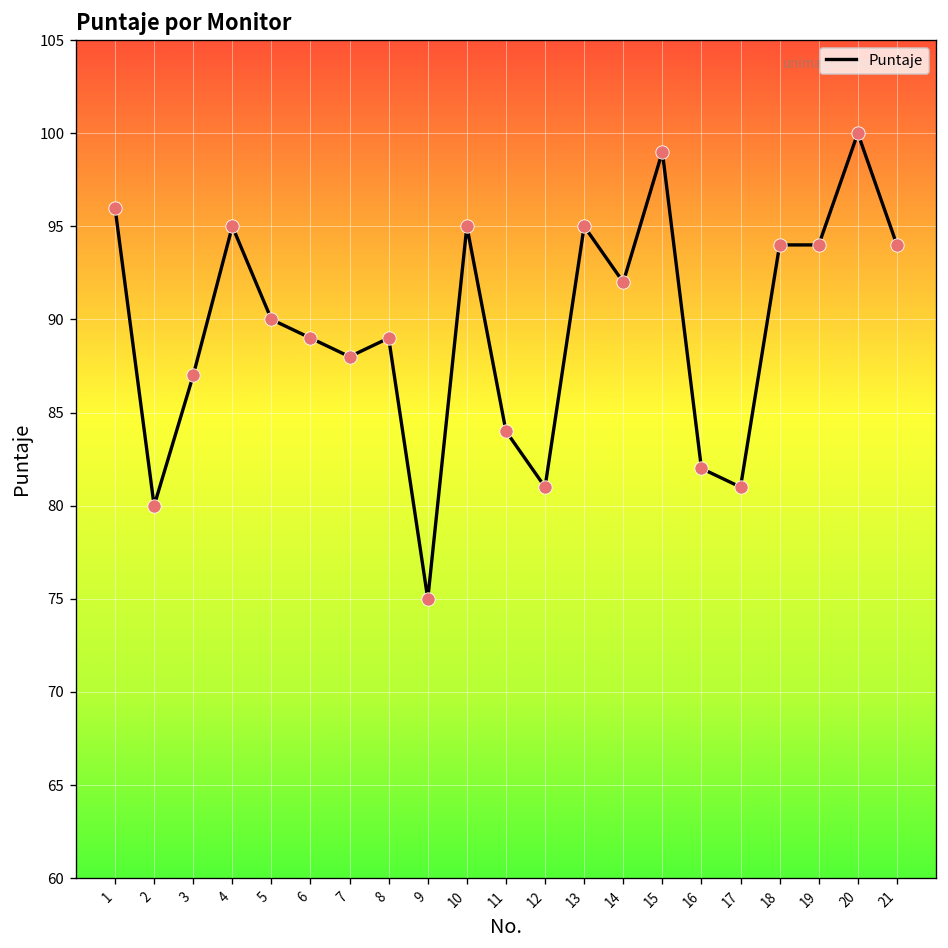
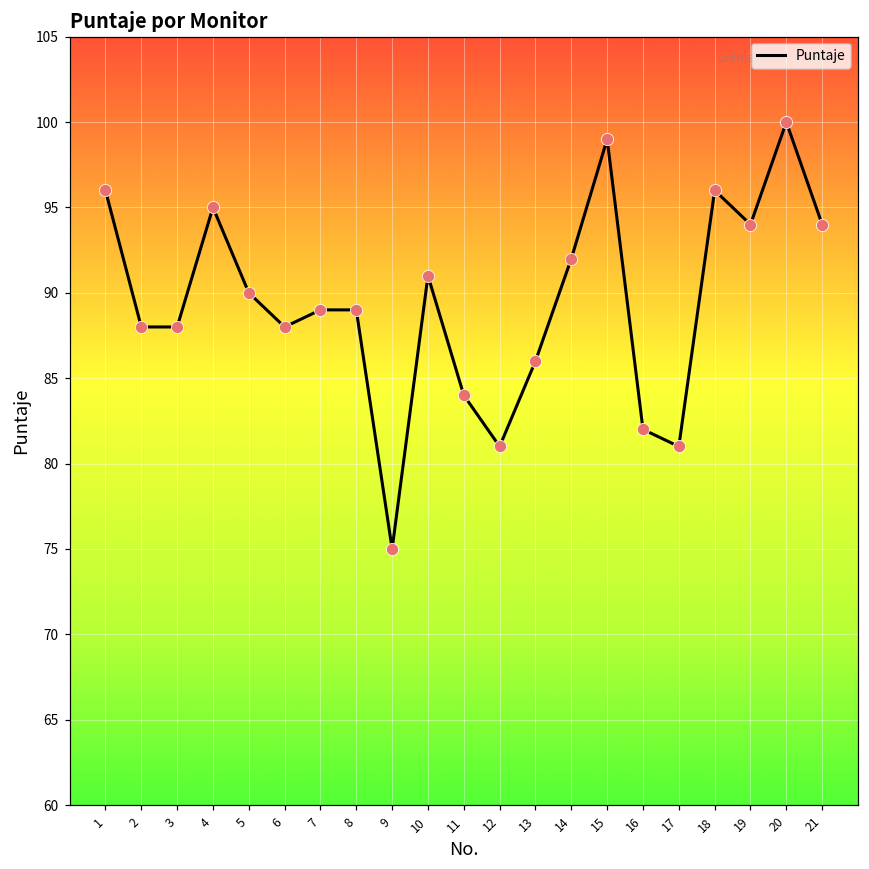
  {
    "1": 96,
-   "2": 80,
-   "3": 87,
+   "2": 88,
+   "3": 88,
    "4": 95,
    "5": 90,
-   "6": 89,
-   "7": 88,
+   "6": 88,
+   "7": 89,
    "8": 89,
    "9": 75,
-   "10": 95,
+   "10": 91,
    "11": 84,
    "12": 81,
-   "13": 95,
+   "13": 86,
    "14": 92,
    "15": 99,
    "16": 82,
    "17": 81,
-   "18": 94,
+   "18": 96,
    "19": 94,
    "20": 100,
    "21": 94
  }
